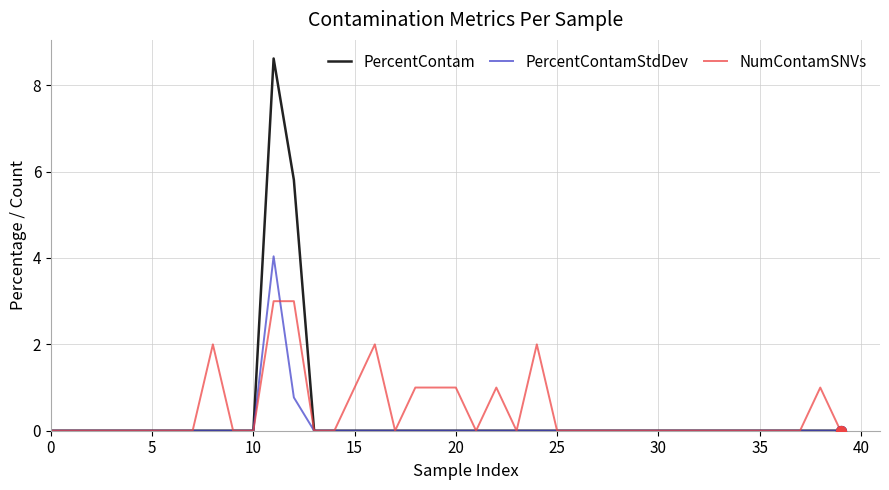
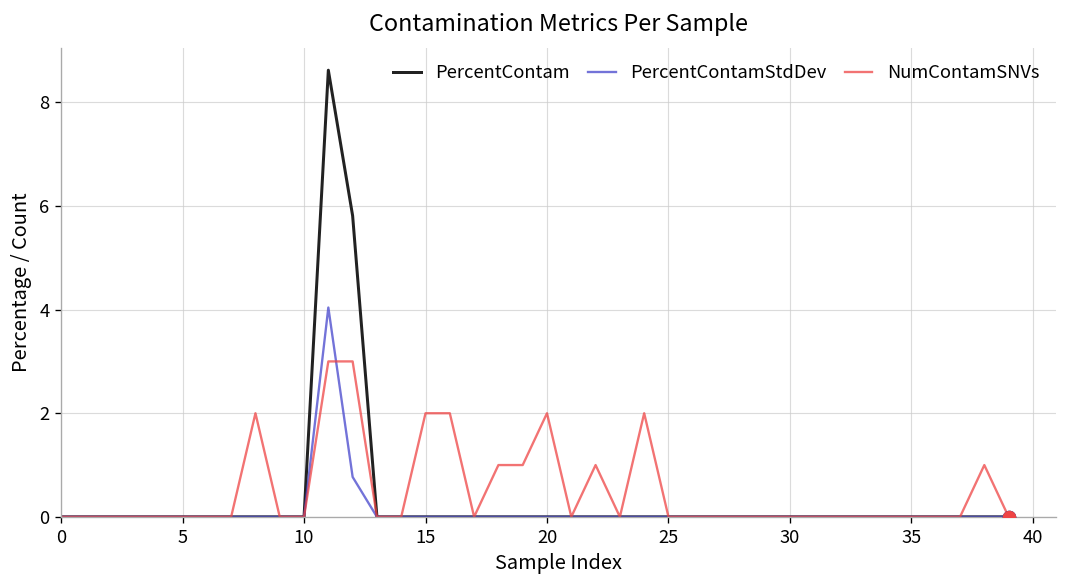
  {
    "NumContamSNVs": {
-     "15": 1,
-     "20": 1
+     "15": 2,
+     "20": 2
    }
  }
